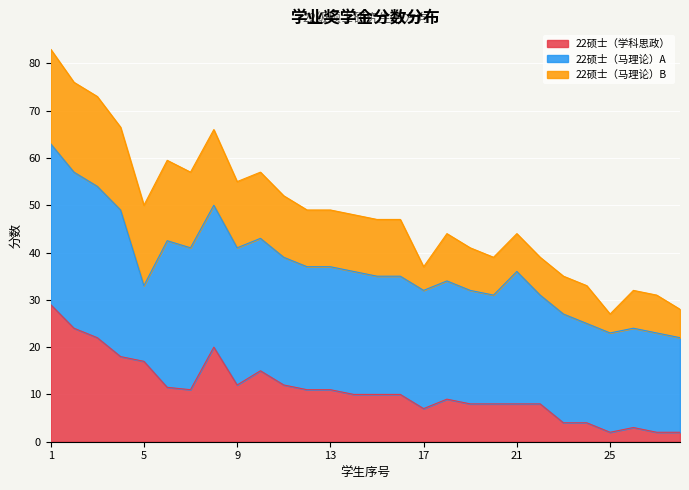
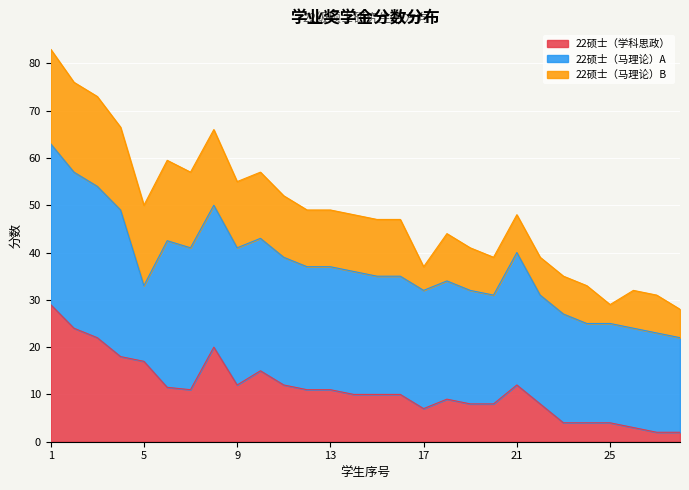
  {
    "22硕士（学科思政）": {
      "1": 29,
      "5": 17,
      "9": 12,
      "13": 11,
      "17": 7,
-     "21": 8,
-     "25": 2
+     "21": 12,
+     "25": 4
    },
    "22硕士（马理论）A": {
      "1": 34,
      "5": 16,
      "9": 29,
      "13": 26,
      "17": 25,
      "21": 28,
      "25": 21
    },
    "22硕士（马理论）B": {
      "1": 20,
      "5": 17,
      "9": 14,
      "13": 12,
      "17": 5,
      "21": 8,
      "25": 4
    }
  }
